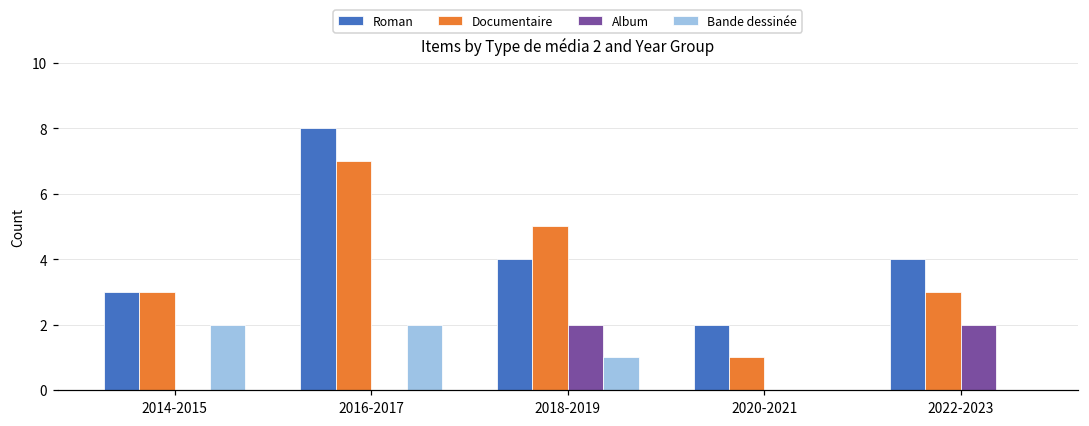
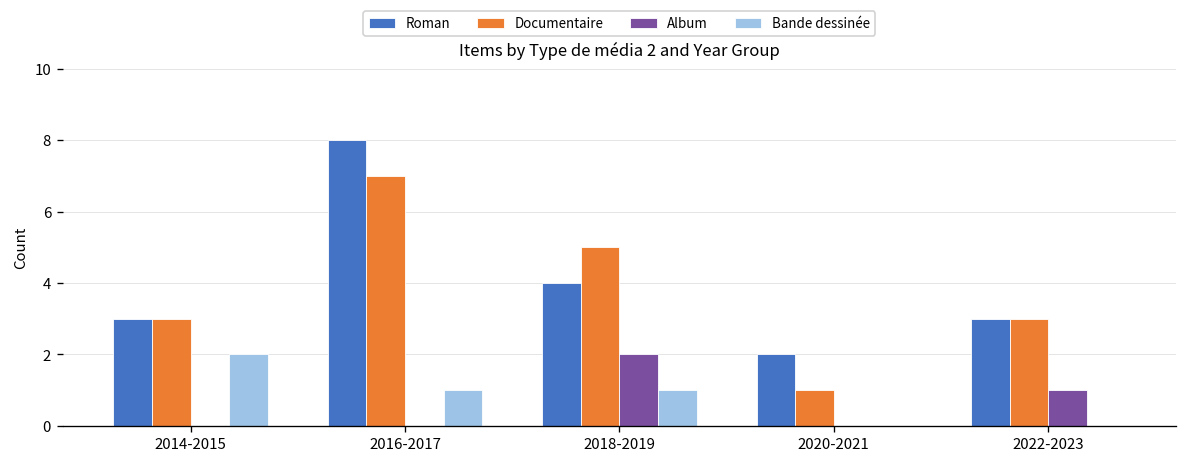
  {
    "Roman": {
      "2014-2015": 3,
      "2016-2017": 8,
      "2018-2019": 4,
      "2020-2021": 2,
-     "2022-2023": 4
+     "2022-2023": 3
    },
    "Documentaire": {
      "2014-2015": 3,
      "2016-2017": 7,
      "2018-2019": 5,
      "2020-2021": 1,
      "2022-2023": 3
    },
    "Album": {
      "2014-2015": 0,
      "2016-2017": 0,
      "2018-2019": 2,
      "2020-2021": 0,
-     "2022-2023": 2
+     "2022-2023": 1
    },
    "Bande dessinée": {
      "2014-2015": 2,
-     "2016-2017": 2,
+     "2016-2017": 1,
      "2018-2019": 1,
      "2020-2021": 0,
      "2022-2023": 0
    }
  }
